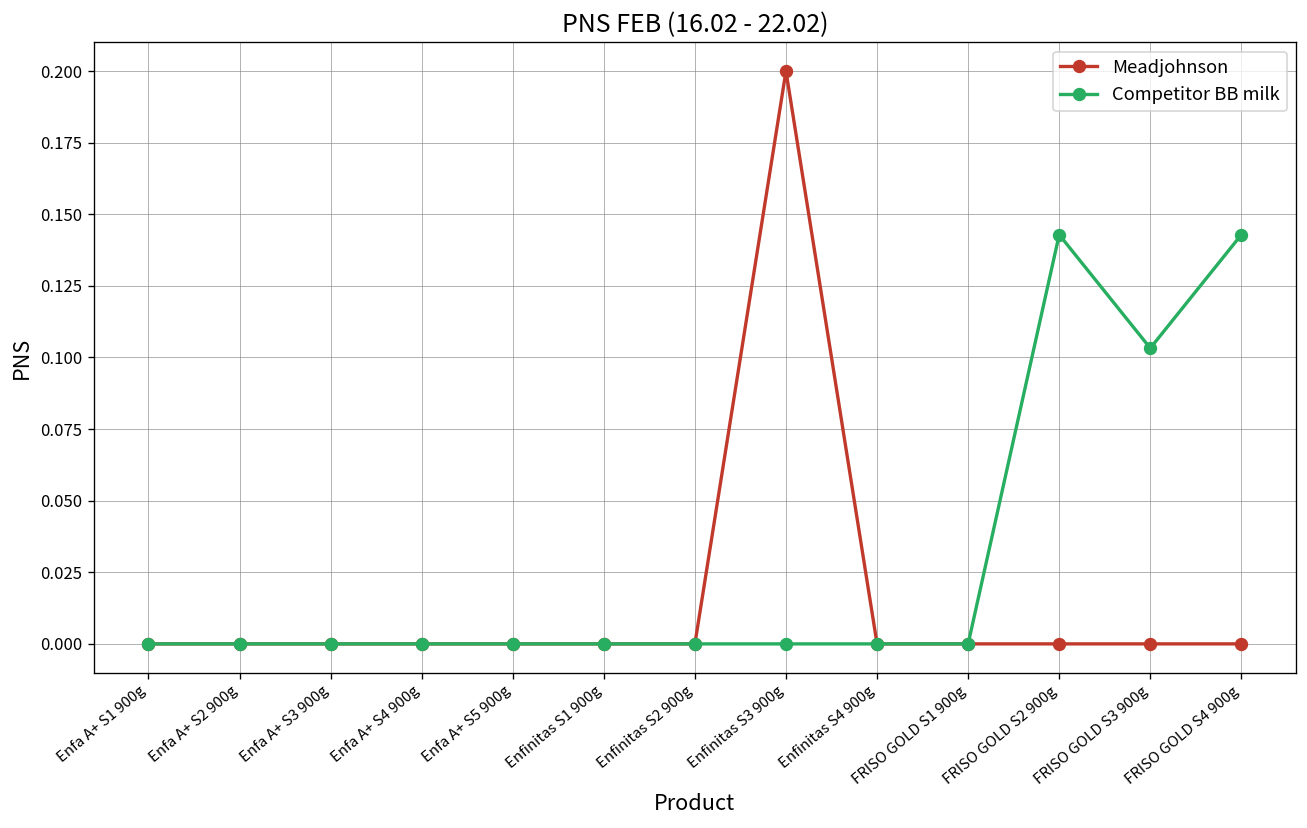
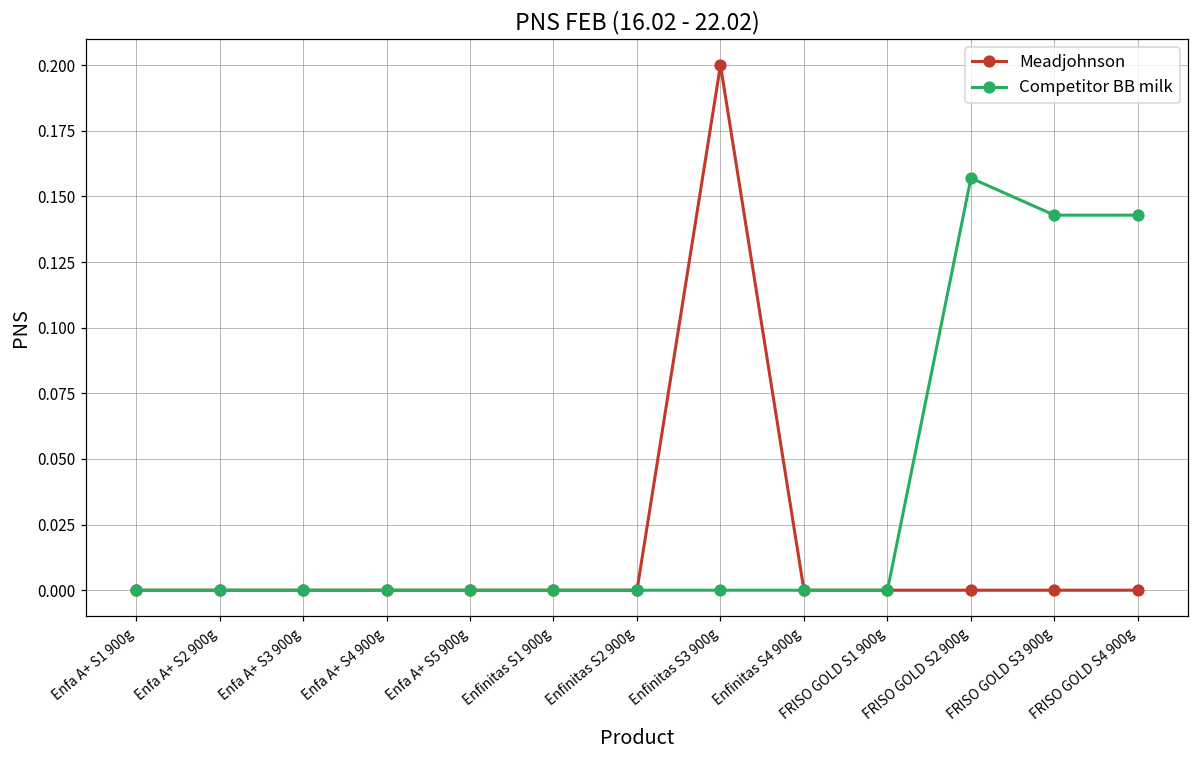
  {
    "Meadjohnson": {
      "Enfinitas S3 900g": 0.200,
      "FRISO GOLD S2 900g": 0.000,
      "FRISO GOLD S3 900g": 0.000,
      "FRISO GOLD S4 900g": 0.000
    },
    "Competitor BB milk": {
      "Enfinitas S3 900g": 0.000,
-     "FRISO GOLD S2 900g": 0.143,
-     "FRISO GOLD S3 900g": 0.103,
+     "FRISO GOLD S2 900g": 0.157,
+     "FRISO GOLD S3 900g": 0.143,
      "FRISO GOLD S4 900g": 0.143
    }
  }
